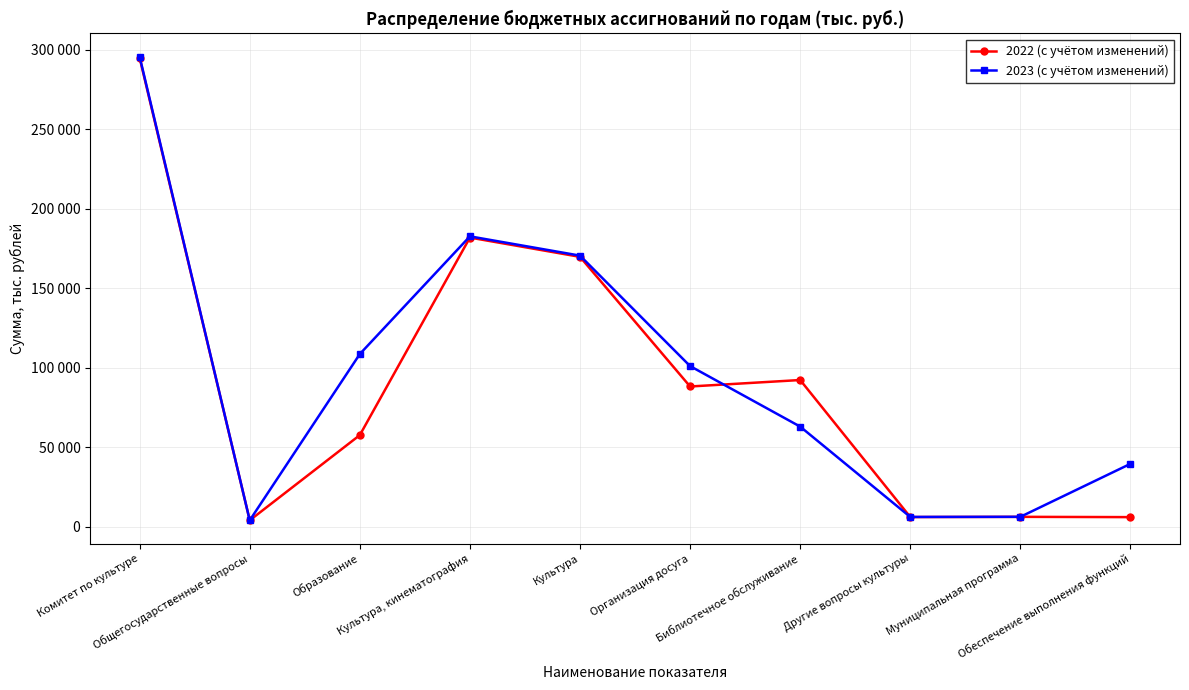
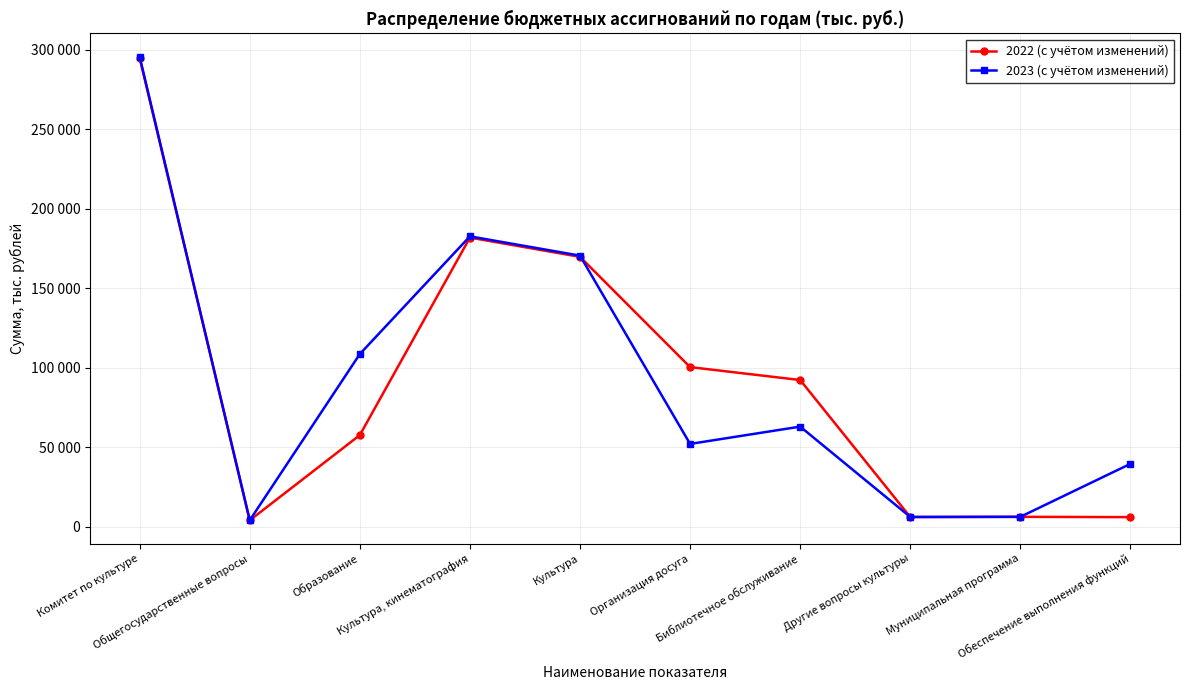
  {
    "2022 (с учётом изменений)": {
      "Образование": 58000,
-     "Организация досуга": 88000,
+     "Организация досуга": 100000,
      "Библиотечное обслуживание": 92000,
      "Обеспечение выполнения функций": 6000
    },
    "2023 (с учётом изменений)": {
      "Образование": 109000,
-     "Организация досуга": 101000,
+     "Организация досуга": 52000,
      "Библиотечное обслуживание": 63000,
      "Обеспечение выполнения функций": 40000
    }
  }
